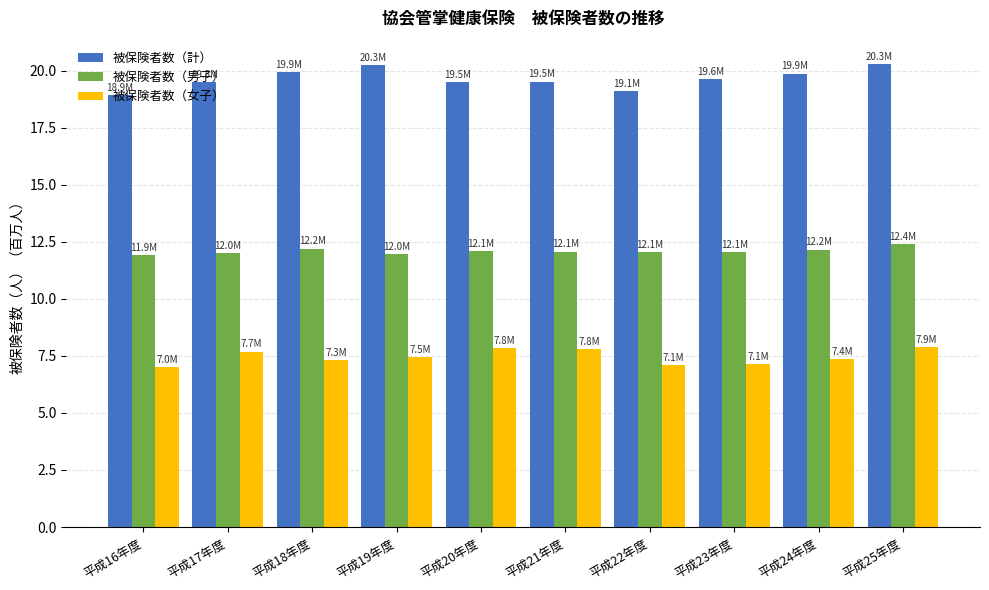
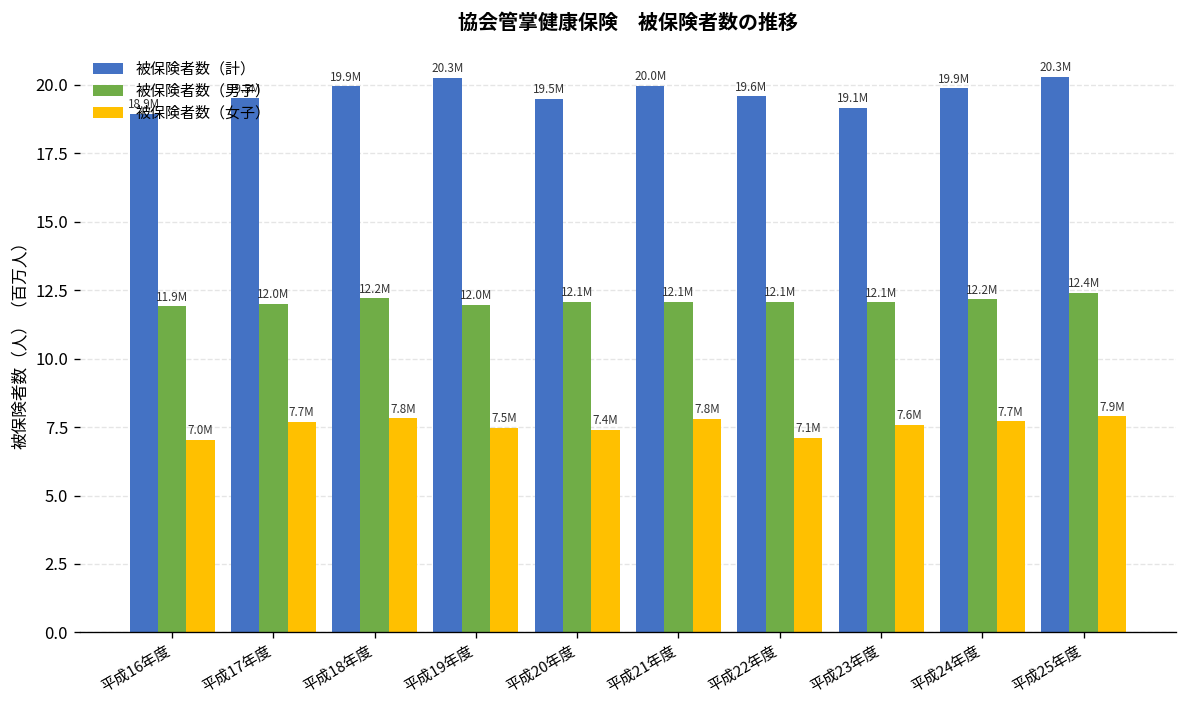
  {
    "被保険者数（計）": {
      "平成16年度": "18.9M",
      "平成17年度": "19.5M",
      "平成18年度": "19.9M",
      "平成19年度": "20.3M",
      "平成20年度": "19.5M",
-     "平成21年度": "19.5M",
-     "平成22年度": "19.1M",
-     "平成23年度": "19.6M",
+     "平成21年度": "20.0M",
+     "平成22年度": "19.6M",
+     "平成23年度": "19.1M",
      "平成24年度": "19.9M",
      "平成25年度": "20.3M"
    },
    "被保険者数（男子）": {
      "平成16年度": "11.9M",
      "平成17年度": "12.0M",
      "平成18年度": "12.2M",
      "平成19年度": "12.0M",
      "平成20年度": "12.1M",
      "平成21年度": "12.1M",
      "平成22年度": "12.1M",
      "平成23年度": "12.1M",
      "平成24年度": "12.2M",
      "平成25年度": "12.4M"
    },
    "被保険者数（女子）": {
      "平成16年度": "7.0M",
      "平成17年度": "7.7M",
-     "平成18年度": "7.3M",
+     "平成18年度": "7.8M",
      "平成19年度": "7.5M",
-     "平成20年度": "7.8M",
+     "平成20年度": "7.4M",
      "平成21年度": "7.8M",
      "平成22年度": "7.1M",
-     "平成23年度": "7.1M",
-     "平成24年度": "7.4M",
+     "平成23年度": "7.6M",
+     "平成24年度": "7.7M",
      "平成25年度": "7.9M"
    }
  }
